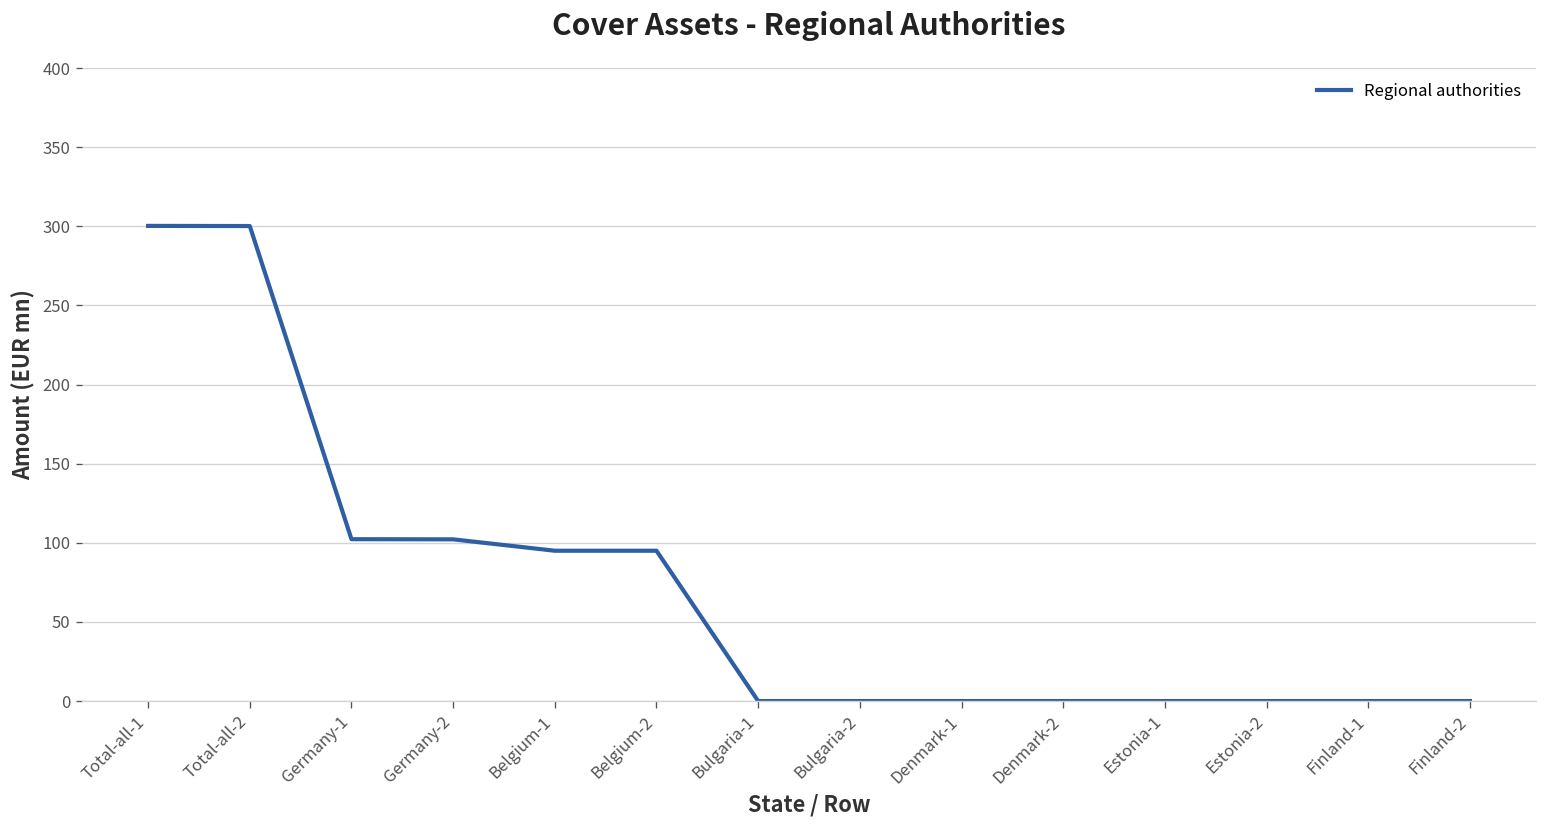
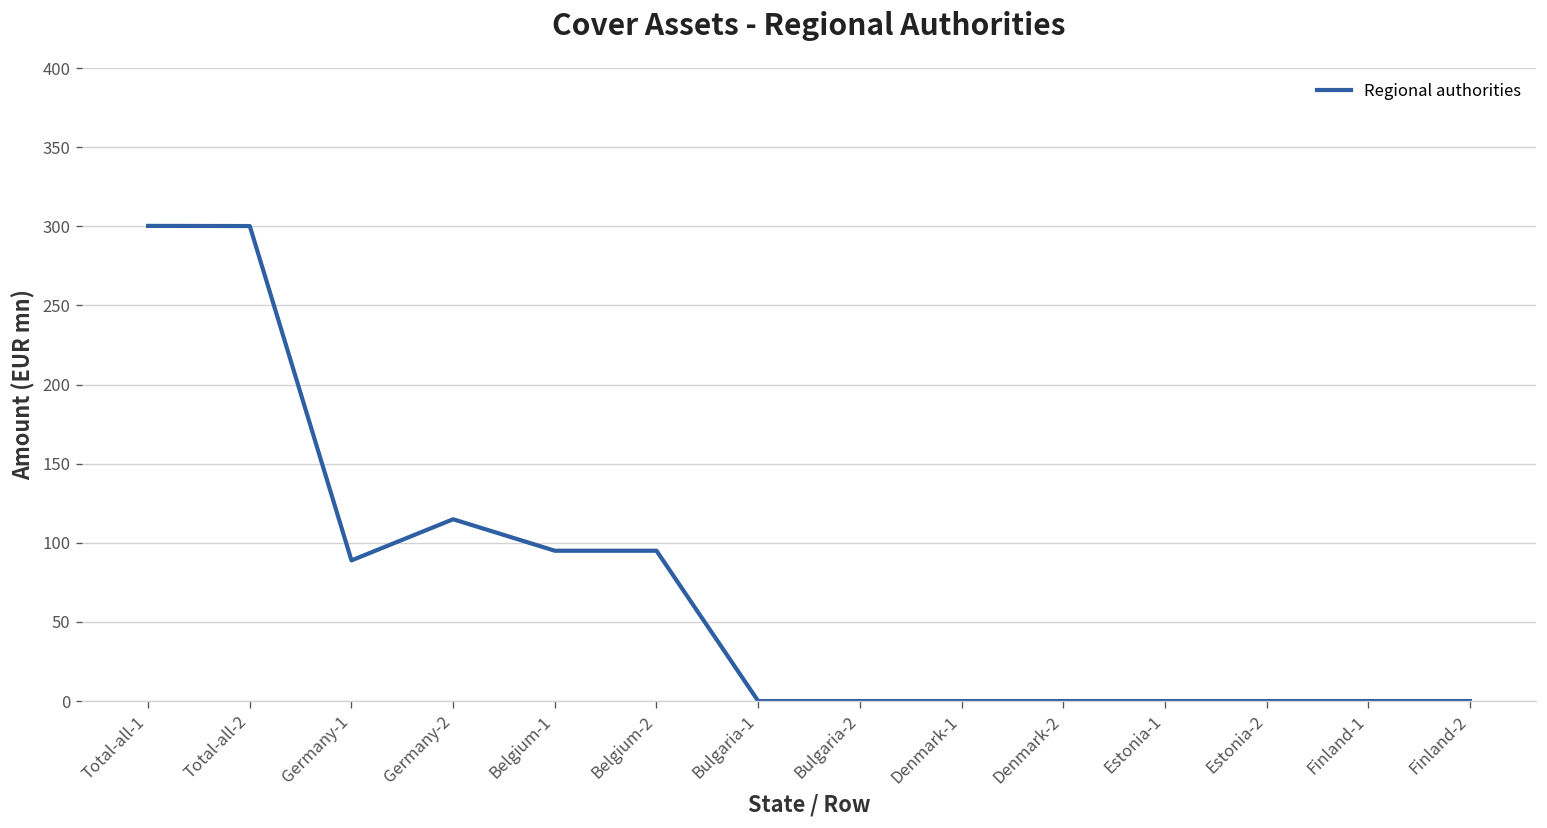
  {
    "Total-all-1": 300,
    "Total-all-2": 300,
-   "Germany-1": 102,
-   "Germany-2": 102,
+   "Germany-1": 89,
+   "Germany-2": 115,
    "Belgium-1": 95,
    "Belgium-2": 95,
    "Bulgaria-1": 0,
    "Bulgaria-2": 0,
    "Denmark-1": 0,
    "Denmark-2": 0,
    "Estonia-1": 0,
    "Estonia-2": 0,
    "Finland-1": 0,
    "Finland-2": 0
  }
